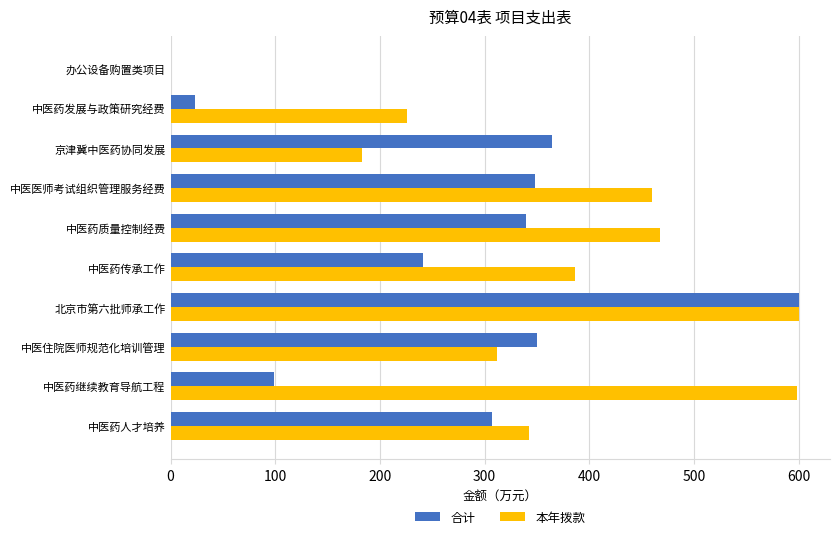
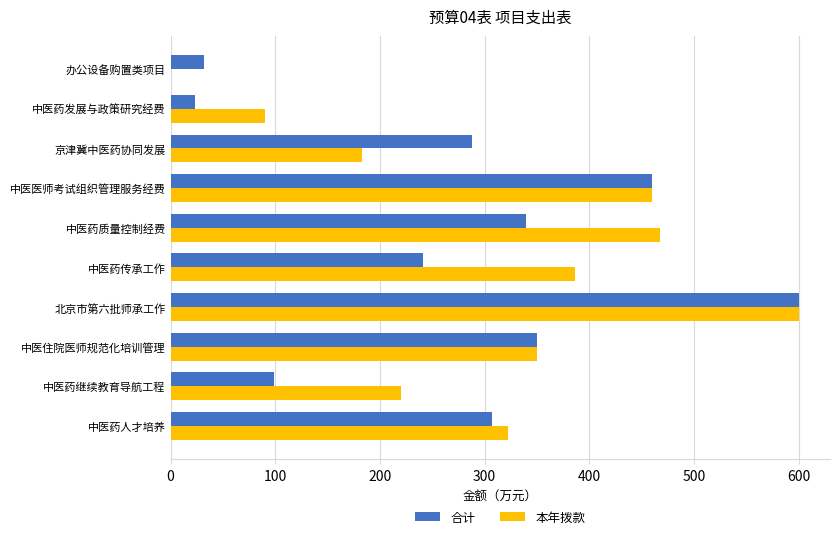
  {
    "合计": {
-     "办公设备购置类项目": 1,
+     "办公设备购置类项目": 32,
      "中医药发展与政策研究经费": 23,
-     "京津冀中医药协同发展": 364,
-     "中医医师考试组织管理服务经费": 348,
+     "京津冀中医药协同发展": 288,
+     "中医医师考试组织管理服务经费": 460,
      "中医药质量控制经费": 340,
      "中医药传承工作": 241,
      "北京市第六批师承工作": 600,
      "中医住院医师规范化培训管理": 350,
      "中医药继续教育导航工程": 99,
      "中医药人才培养": 307
    },
    "本年拨款": {
-     "中医药发展与政策研究经费": 226,
+     "中医药发展与政策研究经费": 90,
      "京津冀中医药协同发展": 183,
      "中医医师考试组织管理服务经费": 460,
      "中医药质量控制经费": 467,
      "中医药传承工作": 386,
      "北京市第六批师承工作": 600,
-     "中医住院医师规范化培训管理": 312,
-     "中医药继续教育导航工程": 599,
-     "中医药人才培养": 343
+     "中医住院医师规范化培训管理": 350,
+     "中医药继续教育导航工程": 220,
+     "中医药人才培养": 322
    }
  }
